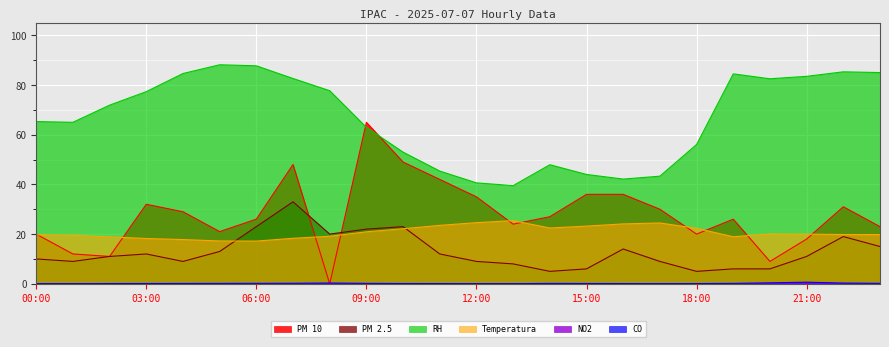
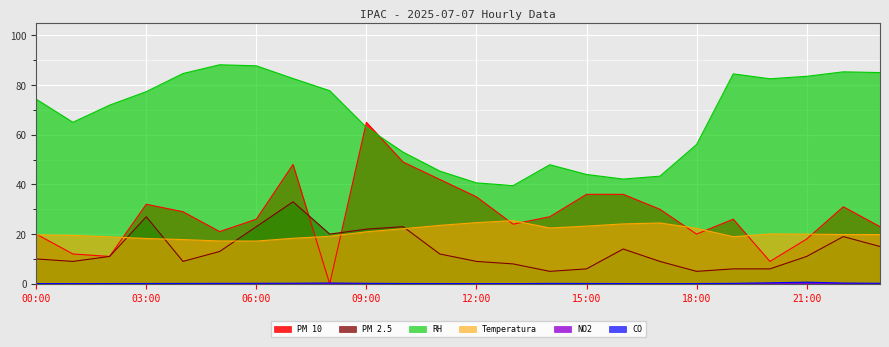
  {
    "PM 10": {
      "03:00": 32,
      "06:00": 26,
      "09:00": 65,
      "12:00": 35,
      "15:00": 36,
      "18:00": 20,
      "21:00": 18
    },
    "PM 2.5": {
      "00:00": 10,
-     "03:00": 12,
+     "03:00": 27,
      "06:00": 23,
      "09:00": 22,
      "12:00": 9,
      "15:00": 6,
      "18:00": 5,
      "21:00": 11
    },
    "RH": {
-     "00:00": 65,
+     "00:00": 74,
      "03:00": 77,
      "06:00": 88,
      "09:00": 63,
      "12:00": 41,
      "15:00": 44,
      "18:00": 56,
      "21:00": 84
    },
    "Temperatura": {
      "03:00": 18,
      "06:00": 17,
      "09:00": 21,
      "12:00": 25,
      "15:00": 23,
      "18:00": 22,
      "21:00": 20
    }
  }
